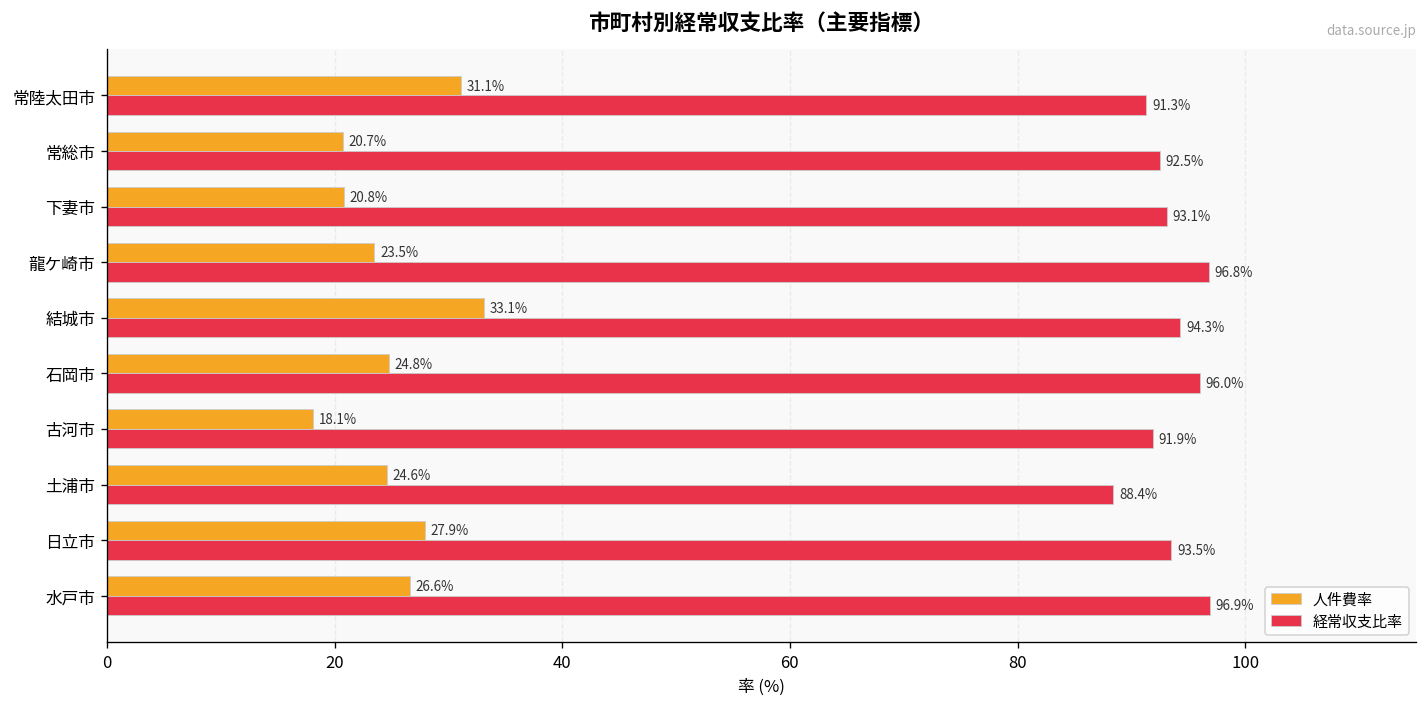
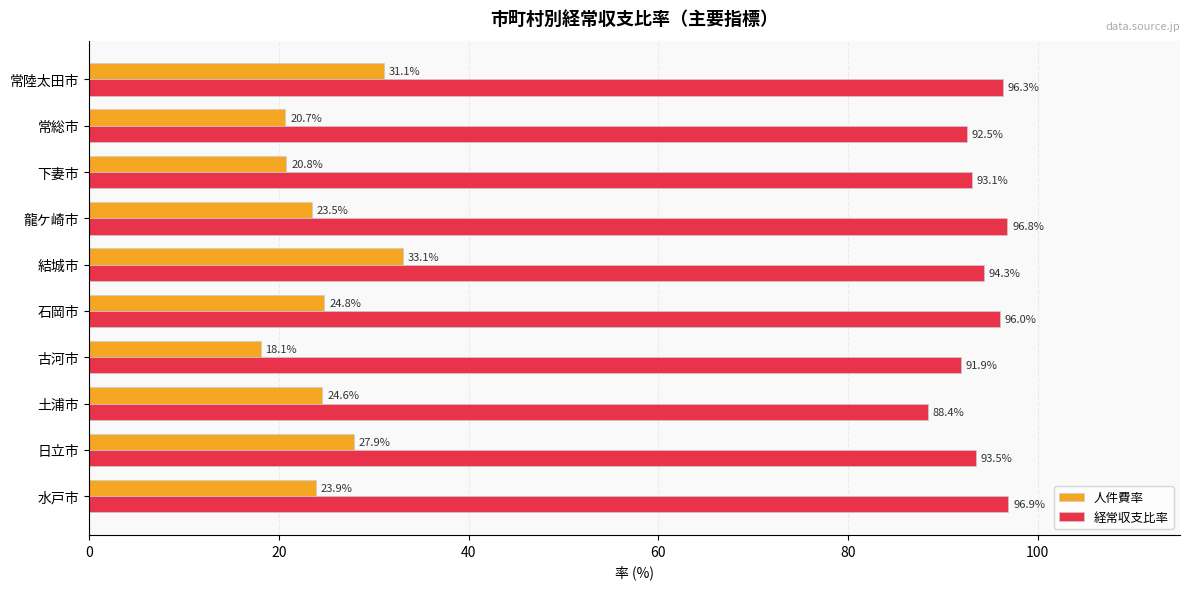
  {
    "人件費率": {
      "常陸太田市": "31.1%",
      "常総市": "20.7%",
      "下妻市": "20.8%",
      "龍ケ崎市": "23.5%",
      "結城市": "33.1%",
      "石岡市": "24.8%",
      "古河市": "18.1%",
      "土浦市": "24.6%",
      "日立市": "27.9%",
-     "水戸市": "26.6%"
+     "水戸市": "23.9%"
    },
    "経常収支比率": {
-     "常陸太田市": "91.3%",
+     "常陸太田市": "96.3%",
      "常総市": "92.5%",
      "下妻市": "93.1%",
      "龍ケ崎市": "96.8%",
      "結城市": "94.3%",
      "石岡市": "96.0%",
      "古河市": "91.9%",
      "土浦市": "88.4%",
      "日立市": "93.5%",
      "水戸市": "96.9%"
    }
  }
